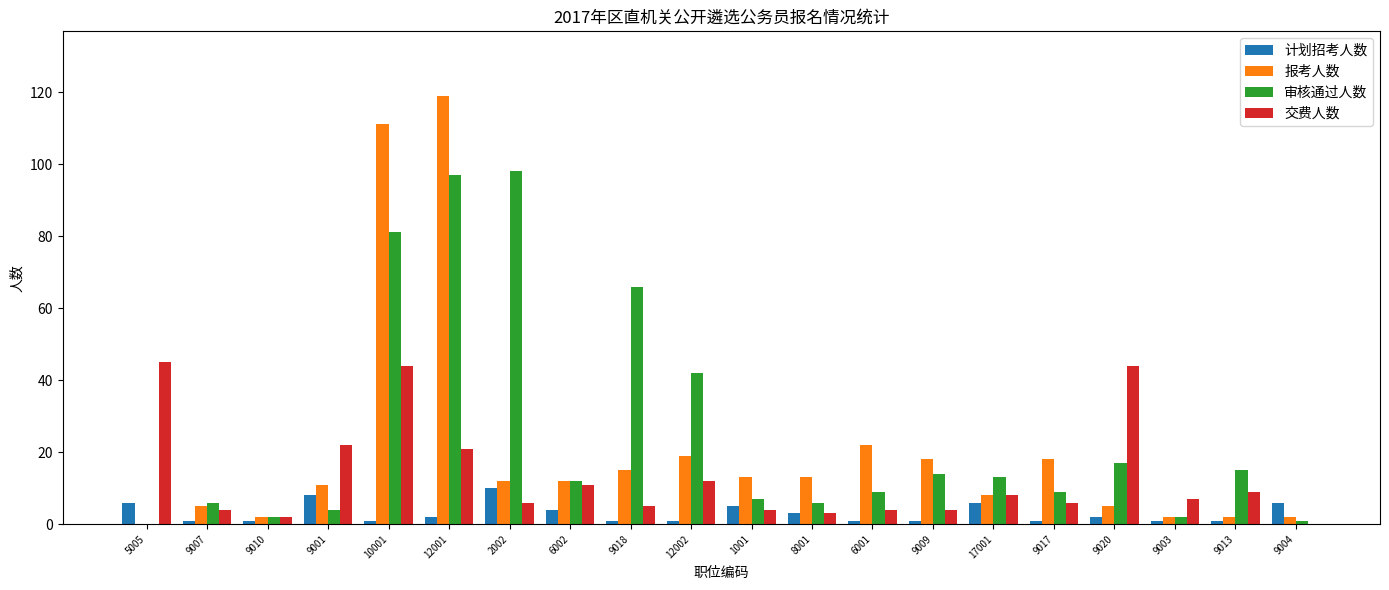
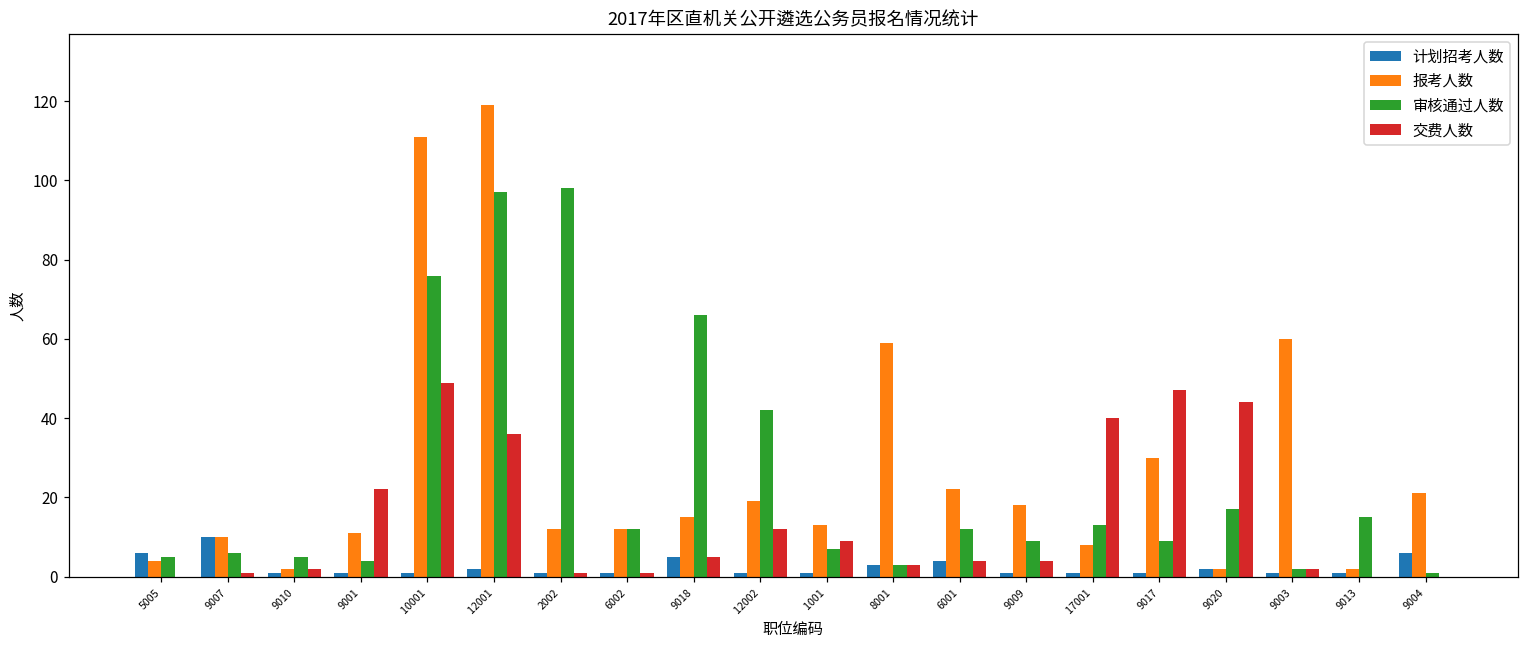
  {
    "计划招考人数": {
      "5005": 6,
-     "9007": 1,
+     "9007": 10,
      "9010": 1,
-     "9001": 8,
+     "9001": 1,
      "10001": 1,
      "12001": 2,
-     "2002": 10,
-     "6002": 4,
-     "9018": 1,
+     "2002": 1,
+     "6002": 1,
+     "9018": 5,
      "12002": 1,
-     "1001": 5,
+     "1001": 1,
      "8001": 3,
-     "6001": 1,
+     "6001": 4,
      "9009": 1,
-     "17001": 6,
+     "17001": 1,
      "9017": 1,
      "9020": 2,
      "9003": 1,
      "9013": 1,
      "9004": 6
    },
    "报考人数": {
-     "5005": 0,
-     "9007": 5,
+     "5005": 4,
+     "9007": 10,
      "9010": 2,
      "9001": 11,
      "10001": 111,
      "12001": 119,
      "2002": 12,
      "6002": 12,
      "9018": 15,
      "12002": 19,
      "1001": 13,
-     "8001": 13,
+     "8001": 59,
      "6001": 22,
      "9009": 18,
      "17001": 8,
-     "9017": 18,
-     "9020": 5,
-     "9003": 2,
+     "9017": 30,
+     "9020": 2,
+     "9003": 60,
      "9013": 2,
-     "9004": 2
+     "9004": 21
    },
    "审核通过人数": {
-     "5005": 0,
+     "5005": 5,
      "9007": 6,
-     "9010": 2,
+     "9010": 5,
      "9001": 4,
-     "10001": 81,
+     "10001": 76,
      "12001": 97,
      "2002": 98,
      "6002": 12,
      "9018": 66,
      "12002": 42,
      "1001": 7,
-     "8001": 6,
-     "6001": 9,
-     "9009": 14,
+     "8001": 3,
+     "6001": 12,
+     "9009": 9,
      "17001": 13,
      "9017": 9,
      "9020": 17,
      "9003": 2,
      "9013": 15,
      "9004": 1
    },
    "交费人数": {
-     "5005": 45,
-     "9007": 4,
+     "5005": 0,
+     "9007": 1,
      "9010": 2,
      "9001": 22,
-     "10001": 44,
-     "12001": 21,
-     "2002": 6,
-     "6002": 11,
+     "10001": 49,
+     "12001": 36,
+     "2002": 1,
+     "6002": 1,
      "9018": 5,
      "12002": 12,
-     "1001": 4,
+     "1001": 9,
      "8001": 3,
      "6001": 4,
      "9009": 4,
-     "17001": 8,
-     "9017": 6,
+     "17001": 40,
+     "9017": 47,
      "9020": 44,
-     "9003": 7,
-     "9013": 9,
+     "9003": 2,
+     "9013": 0,
      "9004": 0
    }
  }
